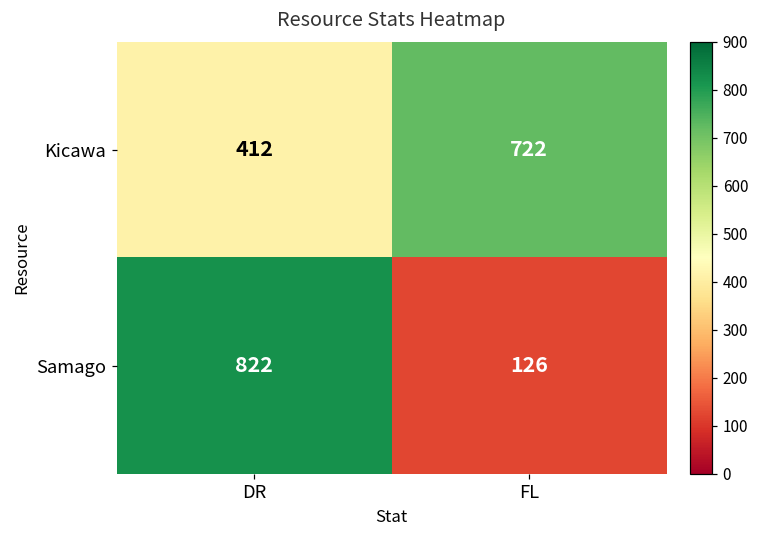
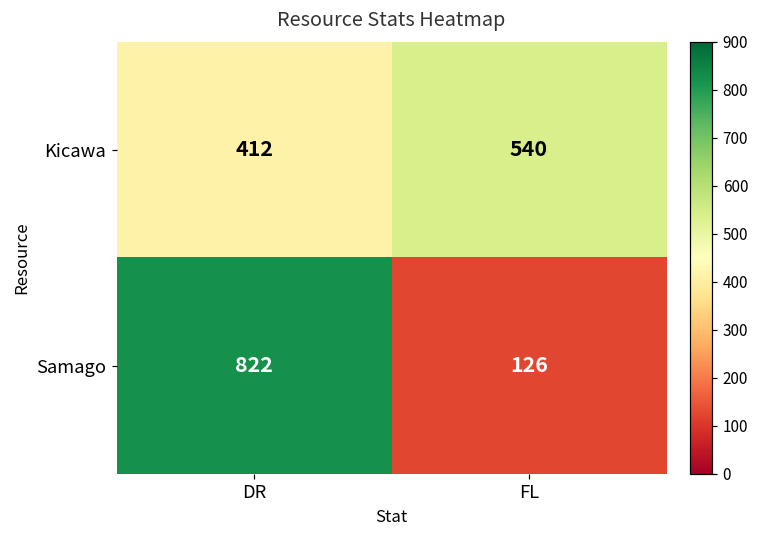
  {
    "Kicawa": {
      "DR": 412,
-     "FL": 722
+     "FL": 540
    },
    "Samago": {
      "DR": 822,
      "FL": 126
    }
  }
